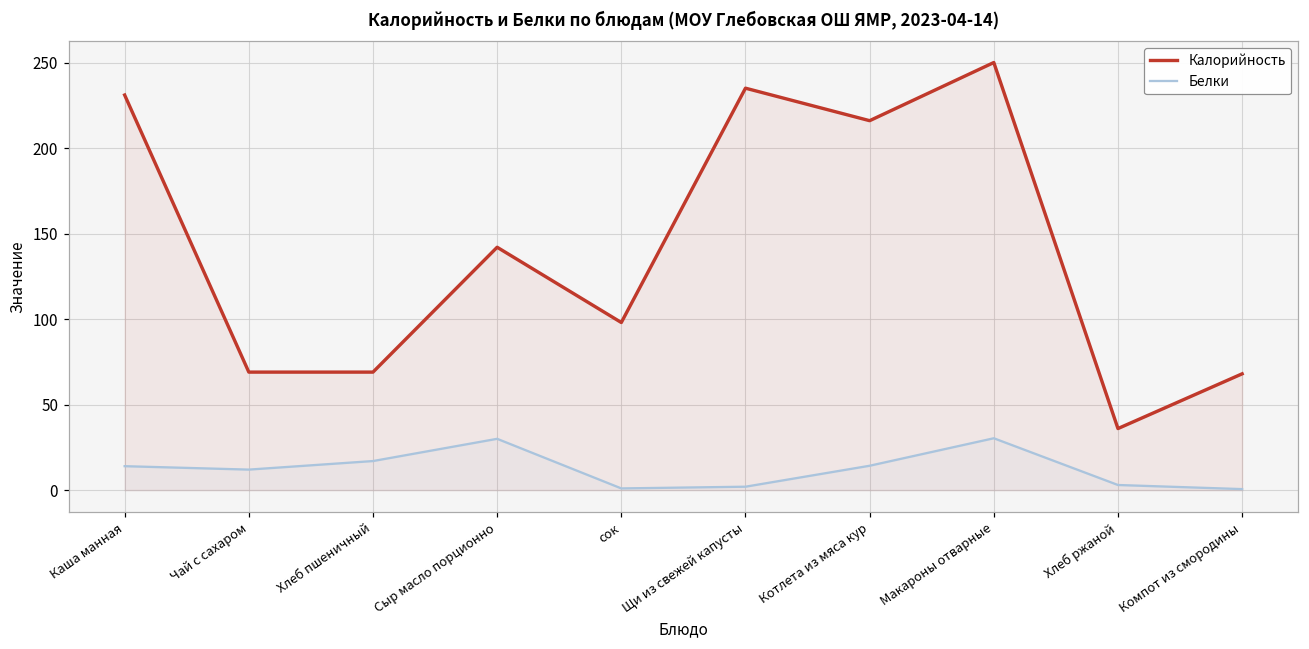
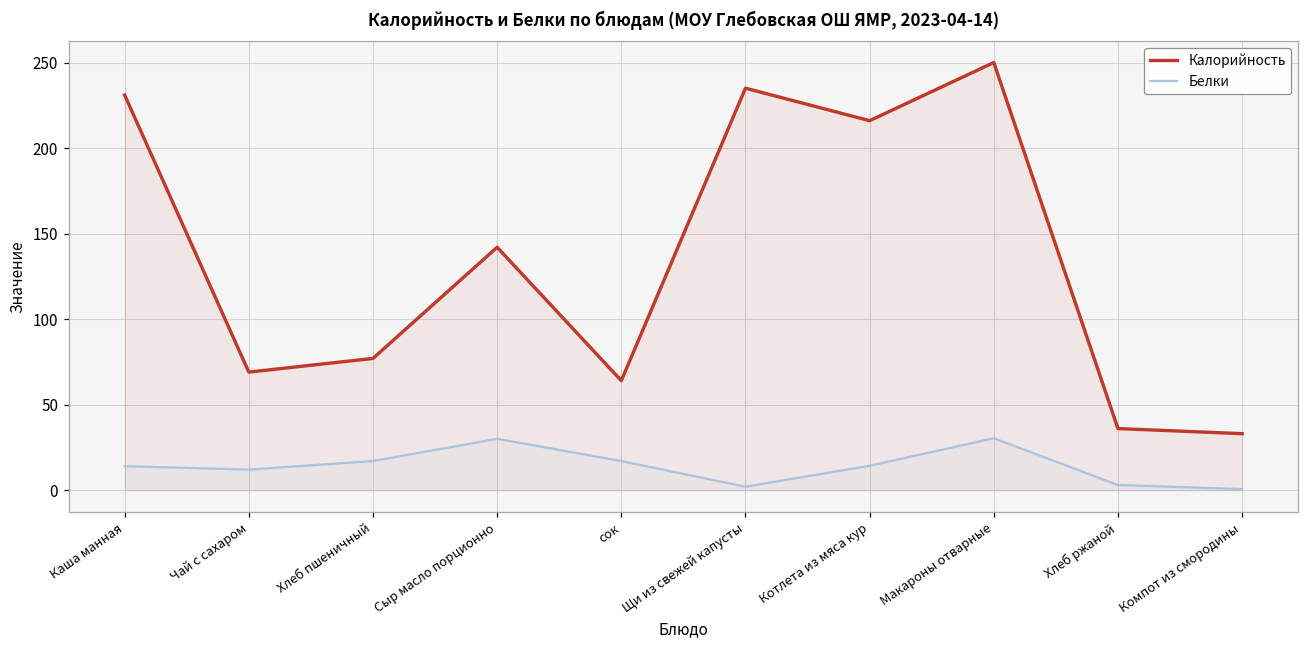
  {
    "Калорийность": {
      "Каша манная": 231,
      "Чай с сахаром": 69,
-     "Хлеб пшеничный": 69,
+     "Хлеб пшеничный": 77,
      "Сыр масло порционно": 142,
-     "сок": 98,
+     "сок": 64,
      "Щи из свежей капусты": 235,
      "Котлета из мяса кур": 216,
      "Макароны отварные": 250,
      "Хлеб ржаной": 36,
-     "Компот из смородины": 68
+     "Компот из смородины": 33
    },
    "Белки": {
      "Каша манная": 14,
      "Чай с сахаром": 12,
      "Хлеб пшеничный": 17,
      "Сыр масло порционно": 30,
-     "сок": 1,
+     "сок": 17,
      "Щи из свежей капусты": 2,
      "Котлета из мяса кур": 14,
      "Макароны отварные": 30,
      "Хлеб ржаной": 3,
      "Компот из смородины": 1
    }
  }
